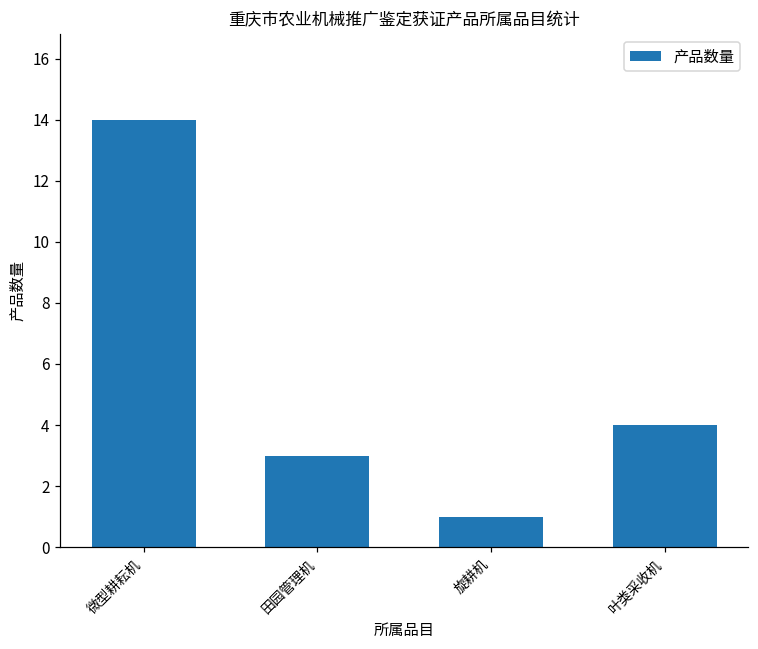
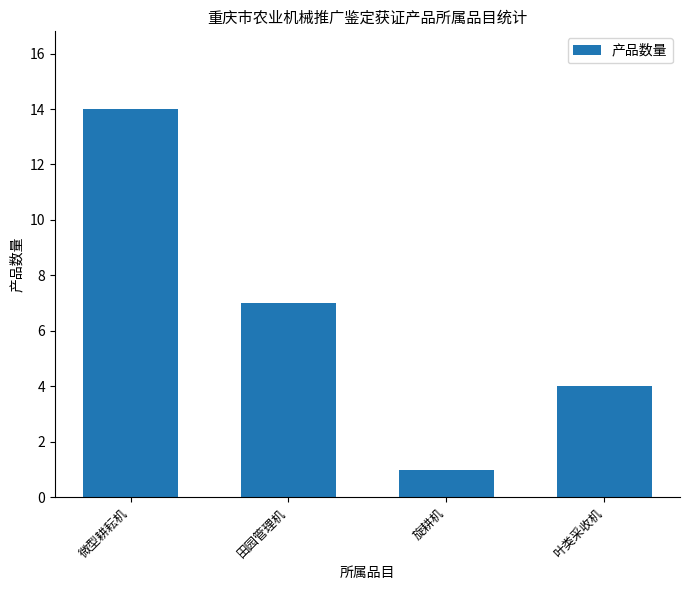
  {
    "微型耕耘机": 14,
-   "田园管理机": 3,
+   "田园管理机": 7,
    "旋耕机": 1,
    "叶类采收机": 4
  }
